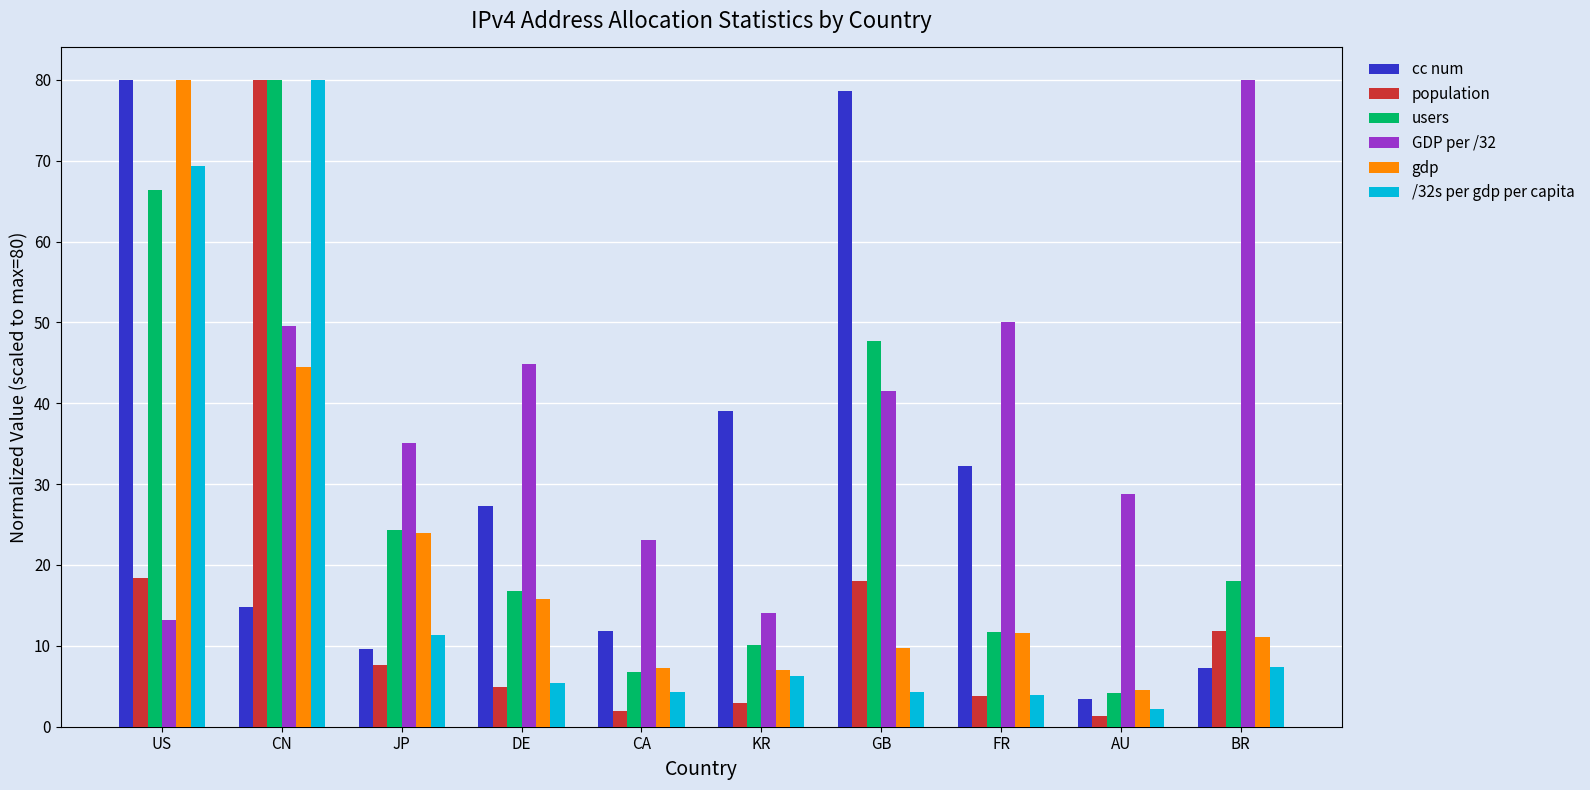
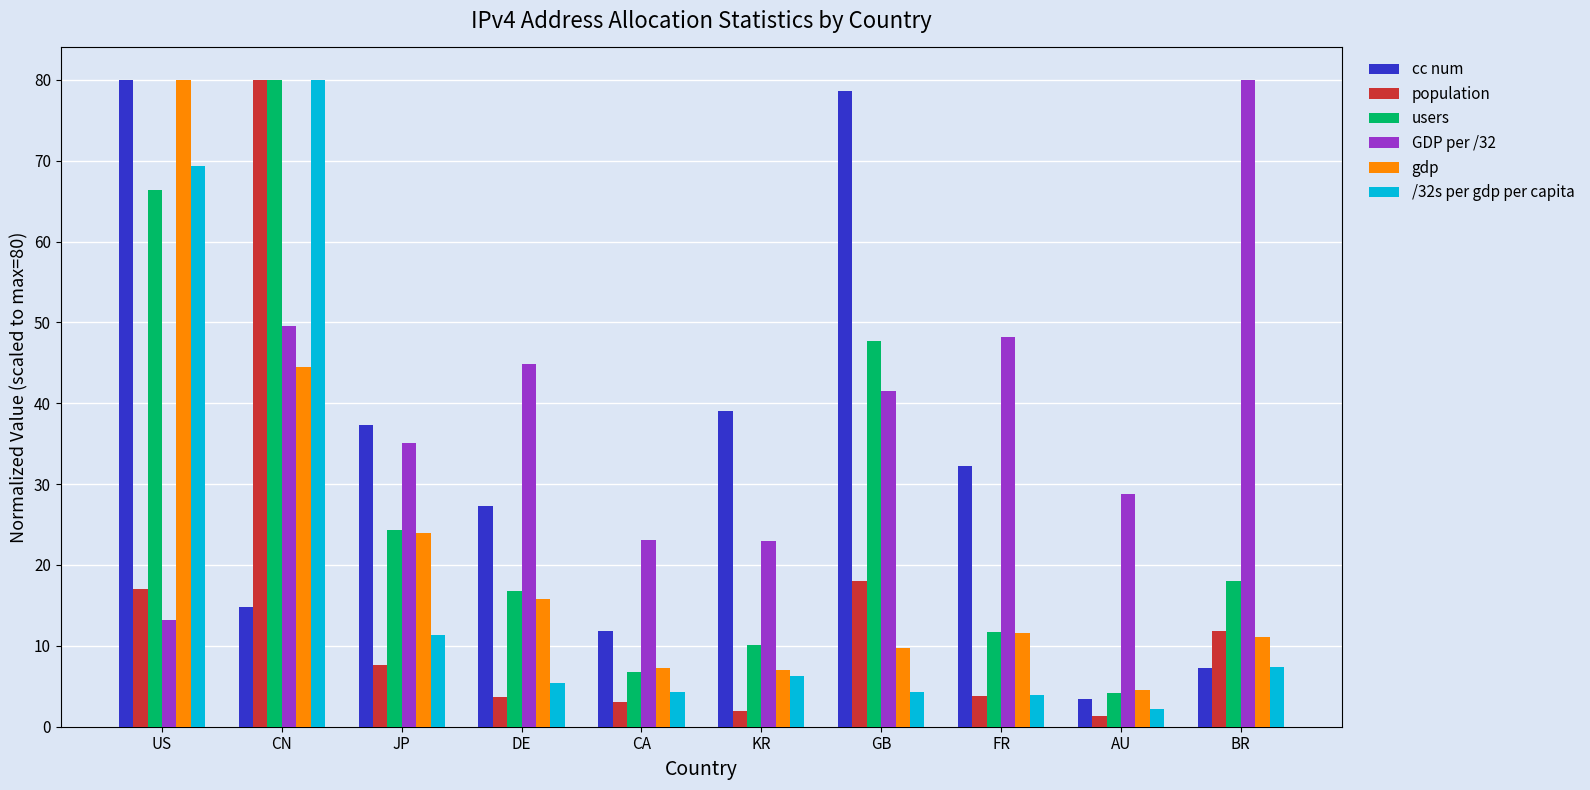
  {
    "cc num": {
      "US": 80,
      "CN": 15,
-     "JP": 10,
+     "JP": 37,
      "DE": 27,
      "CA": 12,
      "KR": 39,
      "GB": 79,
      "FR": 32,
      "AU": 3,
      "BR": 7
    },
    "population": {
-     "US": 18,
+     "US": 17,
      "CN": 80,
      "JP": 8,
-     "DE": 5,
-     "CA": 2,
-     "KR": 3,
+     "DE": 4,
+     "CA": 3,
+     "KR": 2,
      "GB": 18,
      "FR": 4,
      "AU": 1,
      "BR": 12
    },
    "users": {
      "US": 66,
      "CN": 80,
      "JP": 24,
      "DE": 17,
      "CA": 7,
      "KR": 10,
      "GB": 48,
      "FR": 12,
      "AU": 4,
      "BR": 18
    },
    "GDP per /32": {
      "US": 13,
      "CN": 50,
      "JP": 35,
      "DE": 45,
      "CA": 23,
-     "KR": 14,
+     "KR": 23,
      "GB": 42,
-     "FR": 50,
+     "FR": 48,
      "AU": 29,
      "BR": 80
    },
    "gdp": {
      "US": 80,
      "CN": 44,
      "JP": 24,
      "DE": 16,
      "CA": 7,
      "KR": 7,
      "GB": 10,
      "FR": 12,
      "AU": 4,
      "BR": 11
    },
    "/32s per gdp per capita": {
      "US": 69,
      "CN": 80,
      "JP": 11,
      "DE": 5,
      "CA": 4,
      "KR": 6,
      "GB": 4,
      "FR": 4,
      "AU": 2,
      "BR": 7
    }
  }
